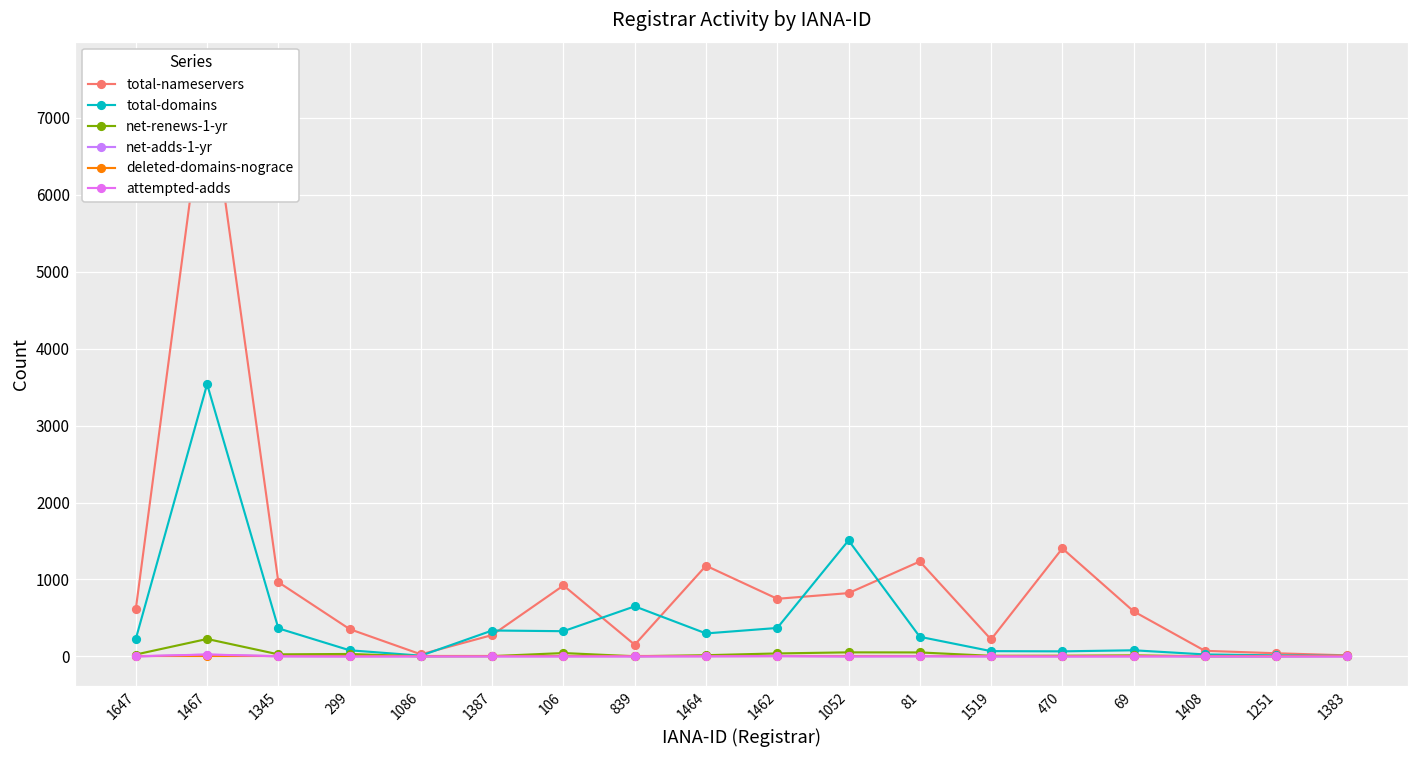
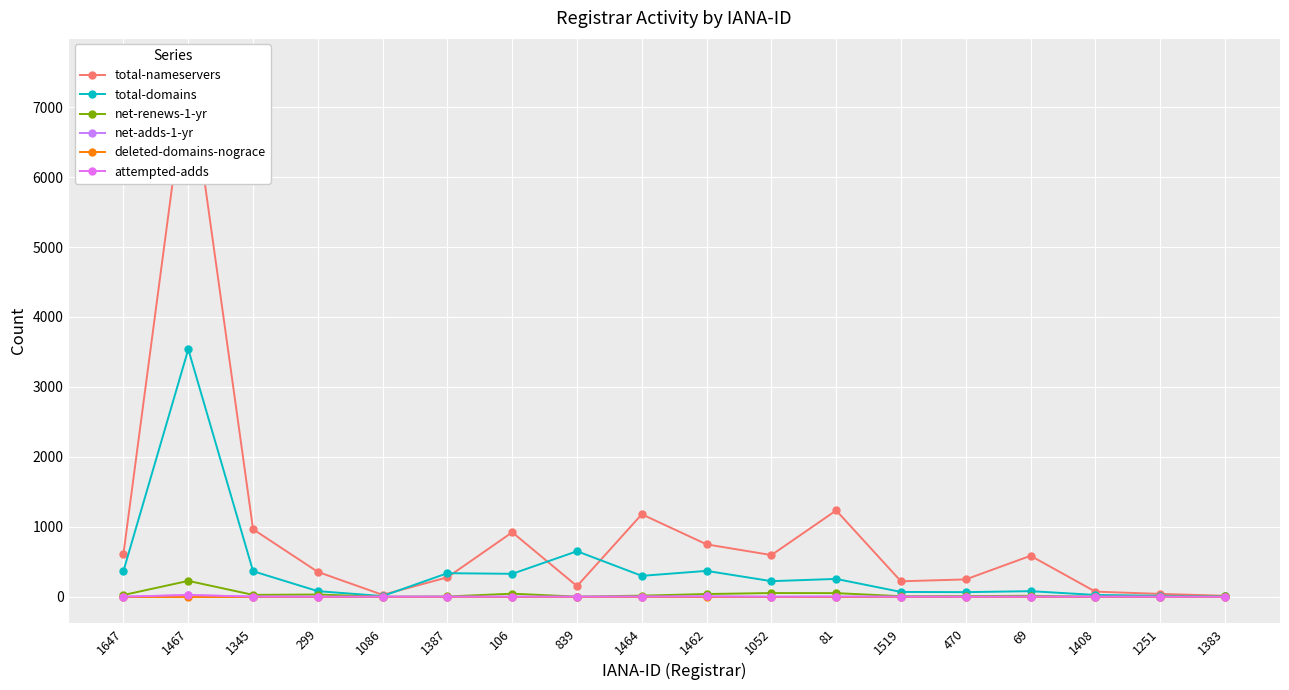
  {
    "total-nameservers": {
      "1647": 600,
      "1345": 1000,
      "299": 400,
      "1387": 300,
      "106": 900,
      "839": 200,
      "1464": 1200,
      "1462": 700,
-     "1052": 800,
+     "1052": 600,
      "81": 1200,
      "1519": 200,
-     "470": 1400,
+     "470": 200,
      "69": 600,
      "1408": 100
    },
    "total-domains": {
-     "1647": 200,
+     "1647": 400,
      "1467": 3500,
      "1345": 400,
      "299": 100,
      "1387": 300,
      "106": 300,
      "839": 700,
      "1464": 300,
      "1462": 400,
-     "1052": 1500,
+     "1052": 200,
      "81": 300,
      "1519": 100,
      "470": 100,
      "69": 100
    },
    "net-renews-1-yr": {
      "1467": 200,
      "106": 0,
      "1052": 100,
      "81": 100
    }
  }
